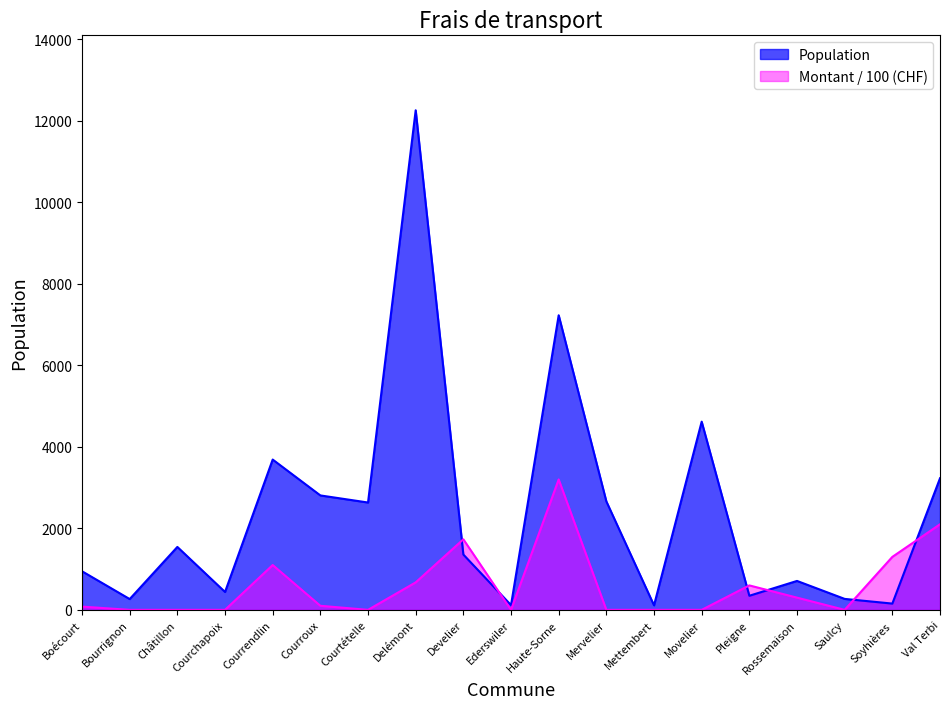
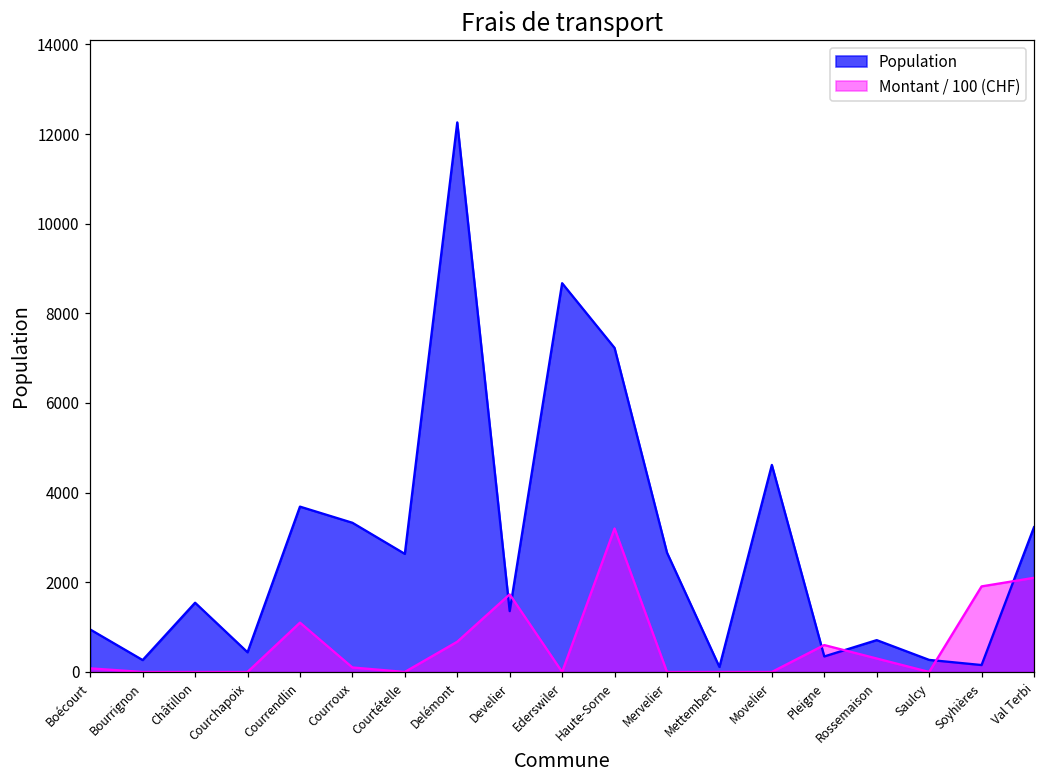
  {
    "Population": {
      "Boécourt": 900,
      "Bourrignon": 300,
      "Châtillon": 1500,
      "Courchapoix": 400,
      "Courrendlin": 3700,
-     "Courroux": 2800,
+     "Courroux": 3300,
      "Courtételle": 2600,
      "Delémont": 12300,
      "Develier": 1400,
-     "Ederswiler": 100,
+     "Ederswiler": 8700,
      "Haute-Sorne": 7200,
      "Mervelier": 2700,
      "Mettembert": 100,
      "Movelier": 4600,
      "Pleigne": 300,
      "Rossemaison": 700,
      "Saulcy": 300,
      "Soyhières": 200,
      "Val Terbi": 3200
    },
    "Montant / 100 (CHF)": {
      "Boécourt": 100,
      "Bourrignon": 0,
      "Châtillon": 0,
      "Courchapoix": 0,
      "Courrendlin": 1100,
      "Courroux": 100,
      "Courtételle": 0,
      "Delémont": 700,
      "Develier": 1700,
      "Ederswiler": 0,
      "Haute-Sorne": 3200,
      "Mervelier": 0,
      "Mettembert": 0,
      "Movelier": 0,
      "Pleigne": 600,
      "Rossemaison": 300,
      "Saulcy": 0,
-     "Soyhières": 1300,
+     "Soyhières": 1900,
      "Val Terbi": 2100
    }
  }
